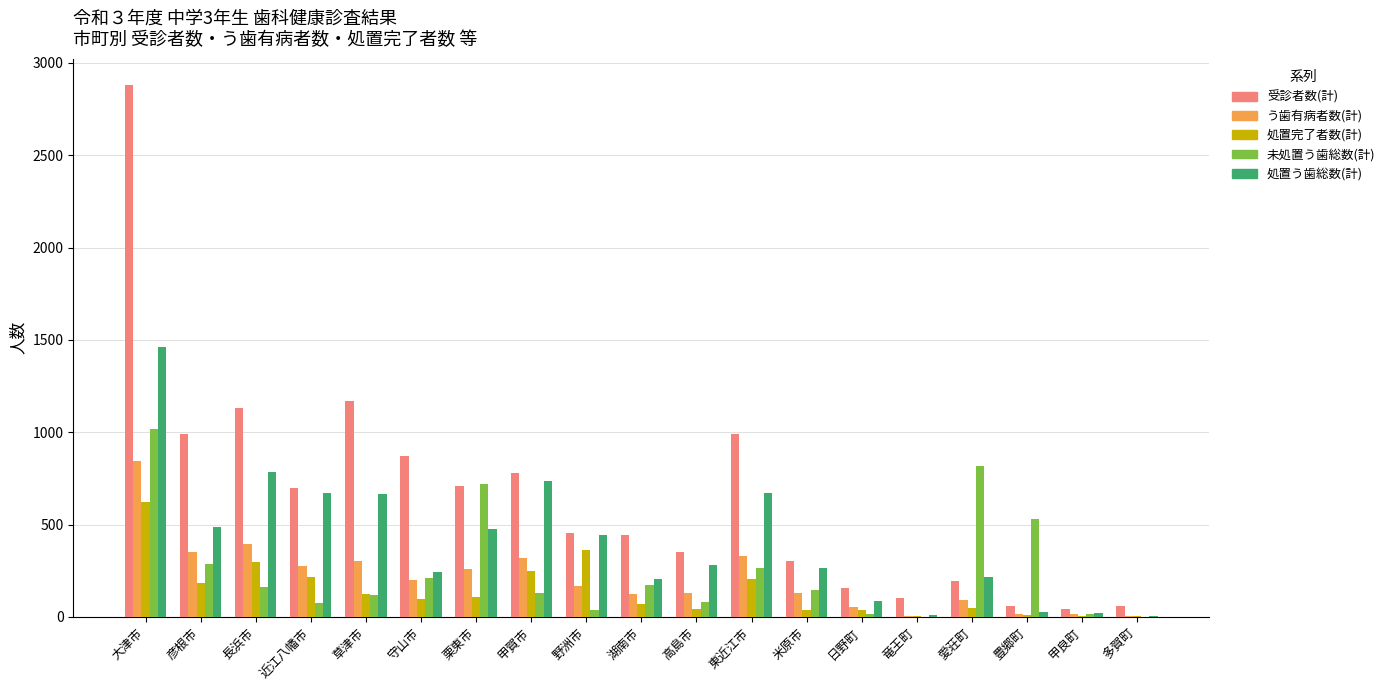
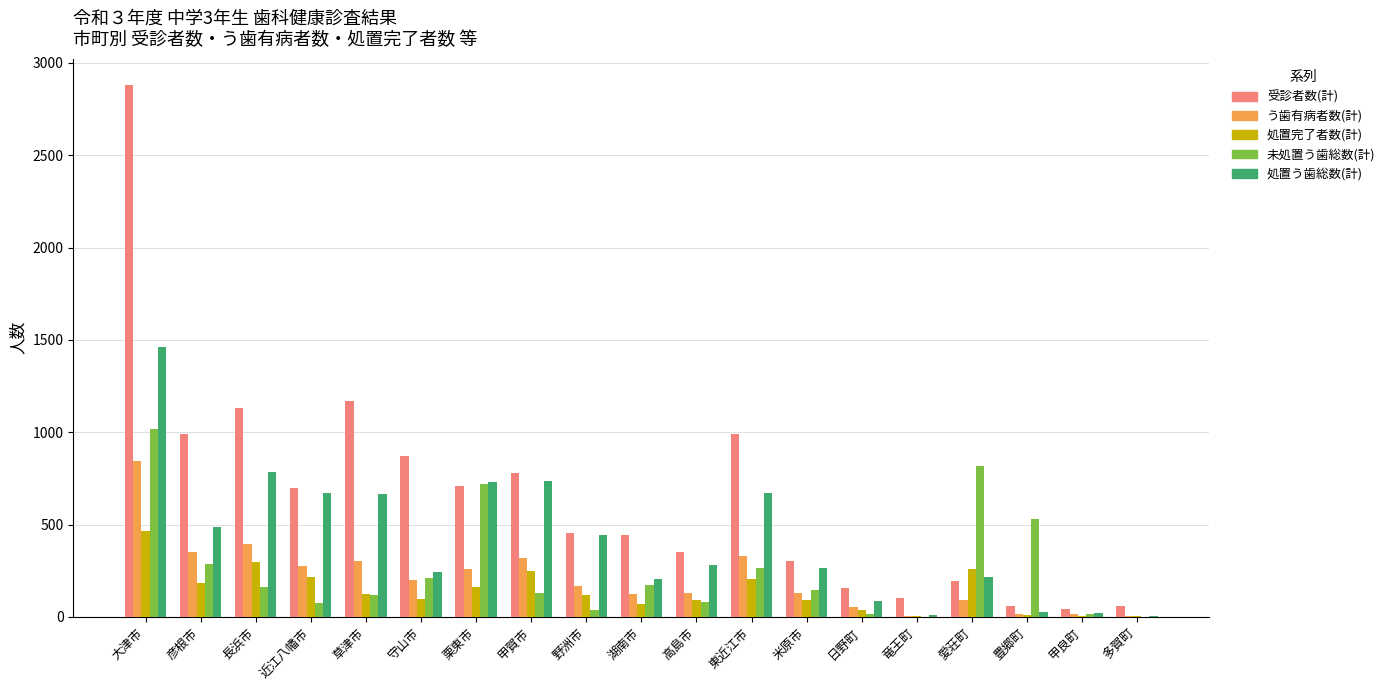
  {
    "処置完了者数(計)": {
-     "大津市": 620,
+     "大津市": 460,
      "彦根市": 180,
      "長浜市": 300,
      "近江八幡市": 220,
      "草津市": 120,
      "守山市": 100,
-     "栗東市": 110,
+     "栗東市": 160,
      "甲賀市": 250,
-     "野洲市": 360,
+     "野洲市": 120,
      "湖南市": 70,
-     "高島市": 40,
+     "高島市": 90,
      "東近江市": 210,
-     "米原市": 40,
+     "米原市": 90,
      "日野町": 40,
-     "愛荘町": 50
+     "愛荘町": 260
    },
    "未処置う歯総数(計)": {
      "大津市": 1020,
      "彦根市": 280,
      "長浜市": 160,
      "近江八幡市": 70,
      "草津市": 120,
      "守山市": 210,
      "栗東市": 720,
      "甲賀市": 130,
      "野洲市": 40,
      "湖南市": 170,
      "高島市": 80,
      "東近江市": 260,
      "米原市": 150,
      "日野町": 20,
      "愛荘町": 820,
      "豊郷町": 530,
      "甲良町": 20,
      "多賀町": 0
    },
    "処置う歯総数(計)": {
      "大津市": 1460,
      "彦根市": 490,
      "長浜市": 780,
      "近江八幡市": 670,
      "草津市": 670,
      "守山市": 240,
-     "栗東市": 480,
+     "栗東市": 730,
      "甲賀市": 740,
      "野洲市": 440,
      "湖南市": 200,
      "高島市": 280,
      "東近江市": 670,
      "米原市": 270,
      "日野町": 80,
      "愛荘町": 210,
      "豊郷町": 30,
      "甲良町": 20
    }
  }
